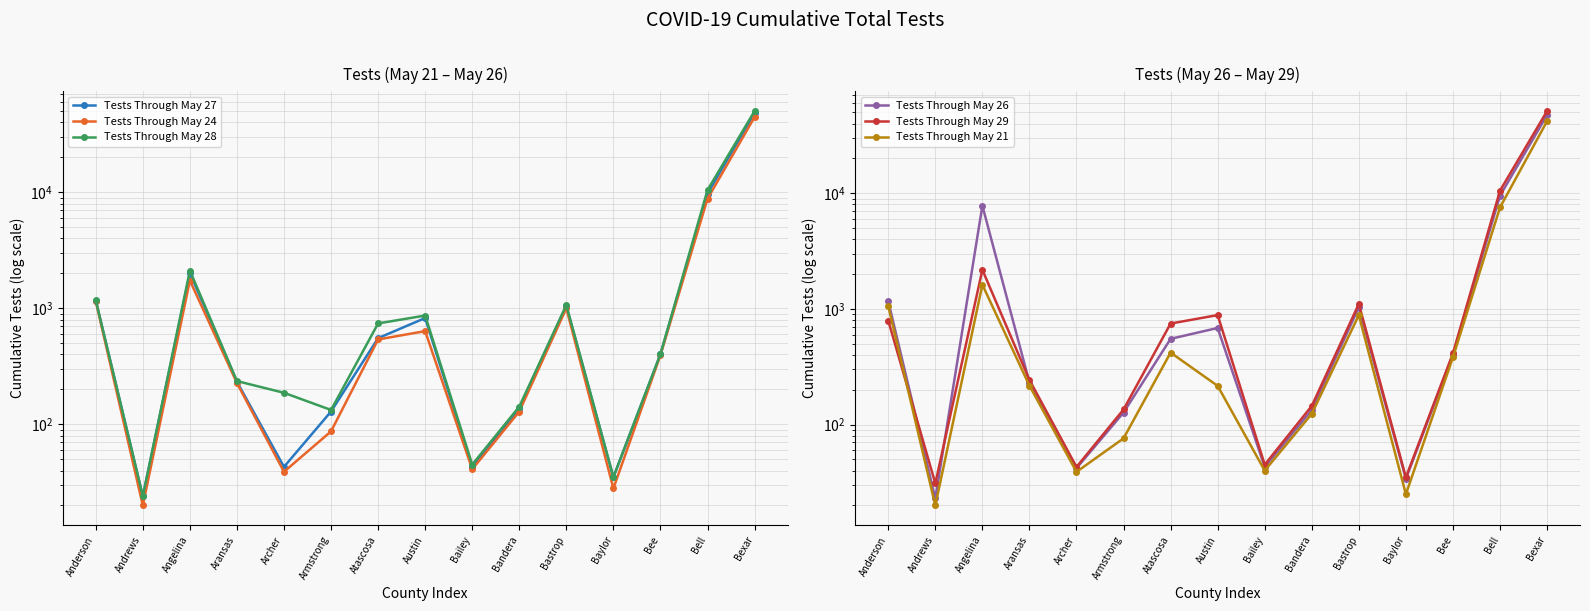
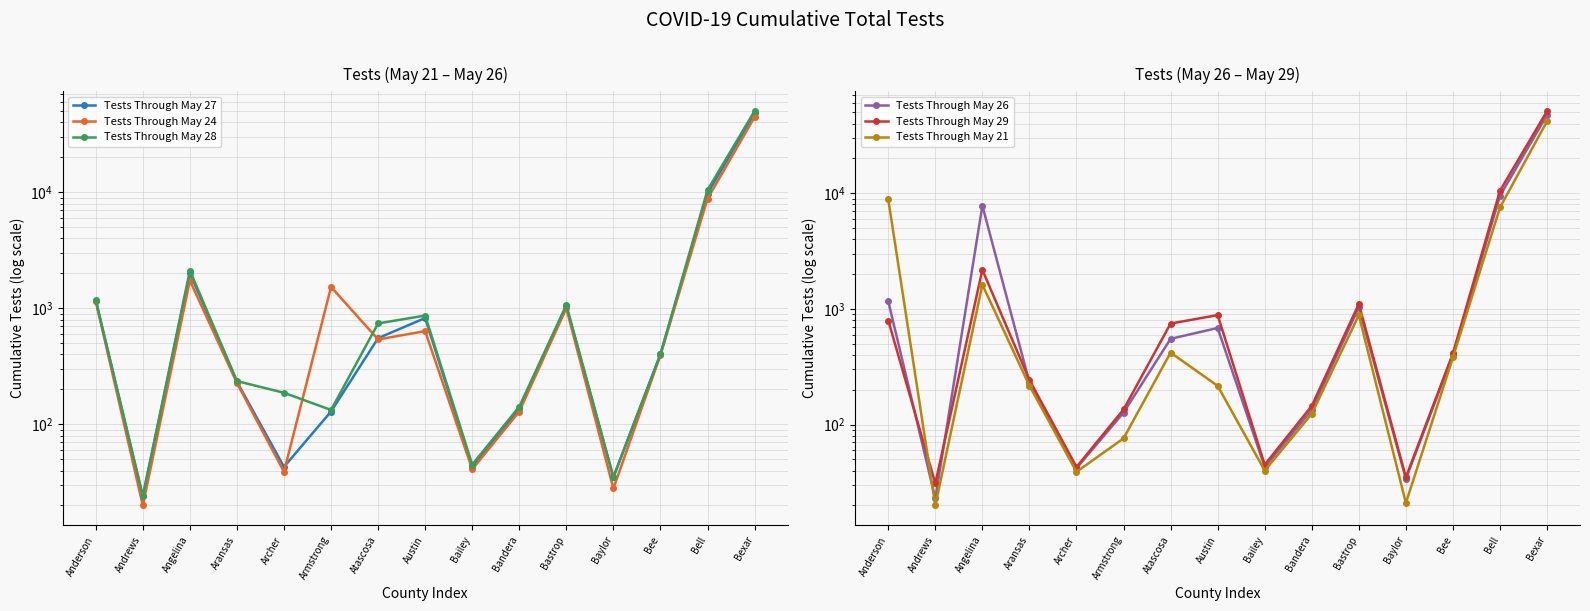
  {
    "Tests (May 21 – May 26)": {
      "Tests Through May 27": {
        "Archer": 43,
        "Bell": 10000
      },
      "Tests Through May 24": {
        "Andrews": 20,
        "Angelina": 1700,
        "Archer": 39,
-       "Armstrong": 90,
+       "Armstrong": 1500,
        "Austin": 600,
        "Bandera": 130,
        "Baylor": 28,
        "Bell": 9000,
        "Bexar": 44000
      },
      "Tests Through May 28": {
        "Archer": 190,
        "Atascosa": 700,
        "Bell": 10000
      }
    },
    "Tests (May 26 – May 29)": {
      "Tests Through May 26": {
        "Anderson": 1200,
        "Andrews": 23,
        "Angelina": 8000,
        "Armstrong": 130,
        "Atascosa": 600,
        "Austin": 700,
        "Bandera": 130,
        "Bastrop": 1000,
        "Bell": 10000,
        "Bexar": 47000
      },
      "Tests Through May 29": {
        "Anderson": 800,
        "Andrews": 31,
        "Angelina": 2200,
        "Armstrong": 140,
        "Atascosa": 700,
        "Austin": 900,
        "Bandera": 150,
        "Bastrop": 1100,
        "Bell": 11000,
        "Bexar": 50000
      },
      "Tests Through May 21": {
-       "Anderson": 1100,
+       "Anderson": 9000,
        "Andrews": 20,
        "Angelina": 1600,
        "Aransas": 220,
        "Archer": 39,
        "Armstrong": 80,
        "Atascosa": 420,
        "Austin": 220,
        "Bailey": 40,
        "Bandera": 120,
        "Bastrop": 900,
-       "Baylor": 25,
+       "Baylor": 21,
        "Bell": 8000,
        "Bexar": 42000
      }
    }
  }
